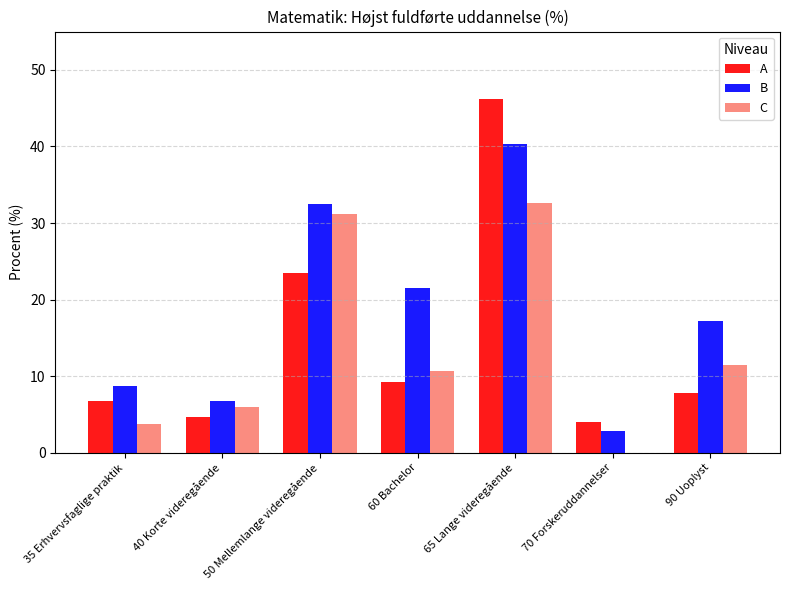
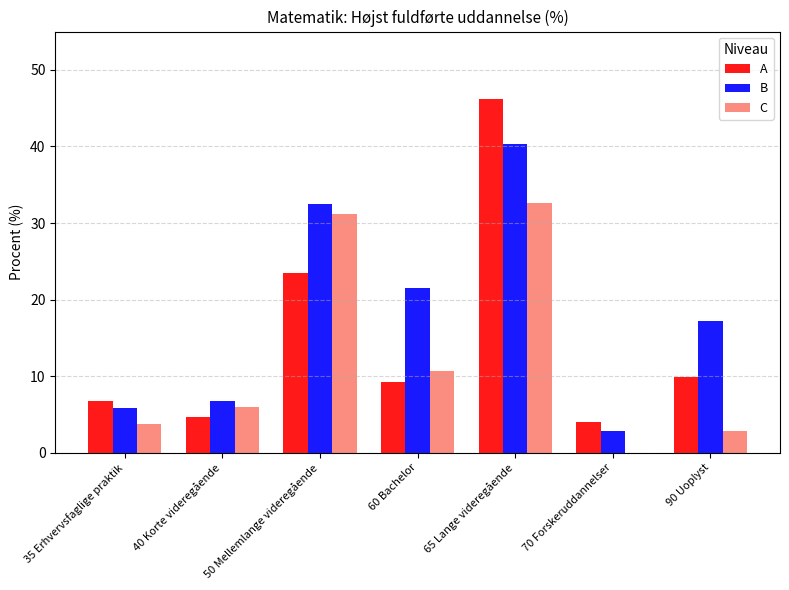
  {
    "A": {
      "35 Erhvervsfaglige praktik": 7,
      "40 Korte videregående": 5,
      "50 Mellemlange videregående": 23,
      "60 Bachelor": 9,
      "65 Lange videregående": 46,
      "70 Forskeruddannelser": 4,
-     "90 Uoplyst": 8
+     "90 Uoplyst": 10
    },
    "B": {
-     "35 Erhvervsfaglige praktik": 9,
+     "35 Erhvervsfaglige praktik": 6,
      "40 Korte videregående": 7,
      "50 Mellemlange videregående": 32,
      "60 Bachelor": 21,
      "65 Lange videregående": 40,
      "70 Forskeruddannelser": 3,
      "90 Uoplyst": 17
    },
    "C": {
      "35 Erhvervsfaglige praktik": 4,
      "40 Korte videregående": 6,
      "50 Mellemlange videregående": 31,
      "60 Bachelor": 11,
      "65 Lange videregående": 33,
-     "90 Uoplyst": 11
+     "90 Uoplyst": 3
    }
  }
